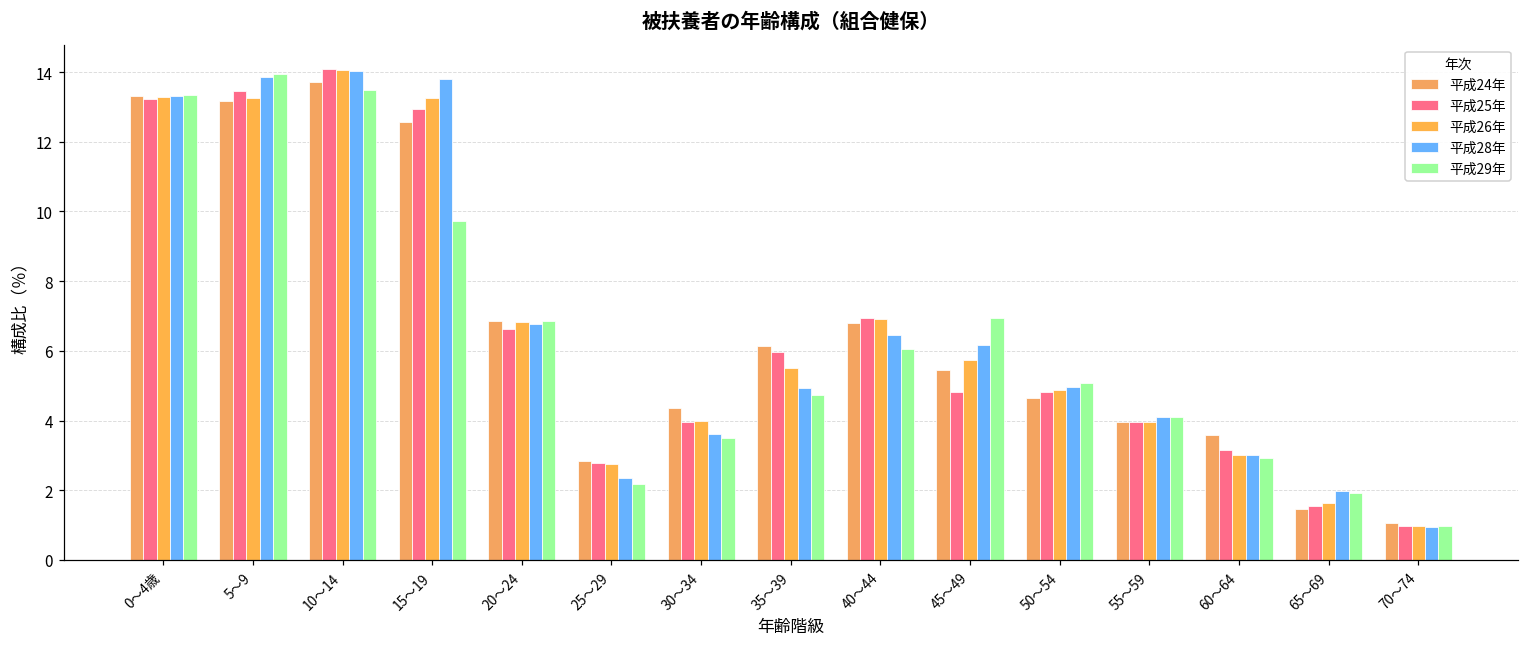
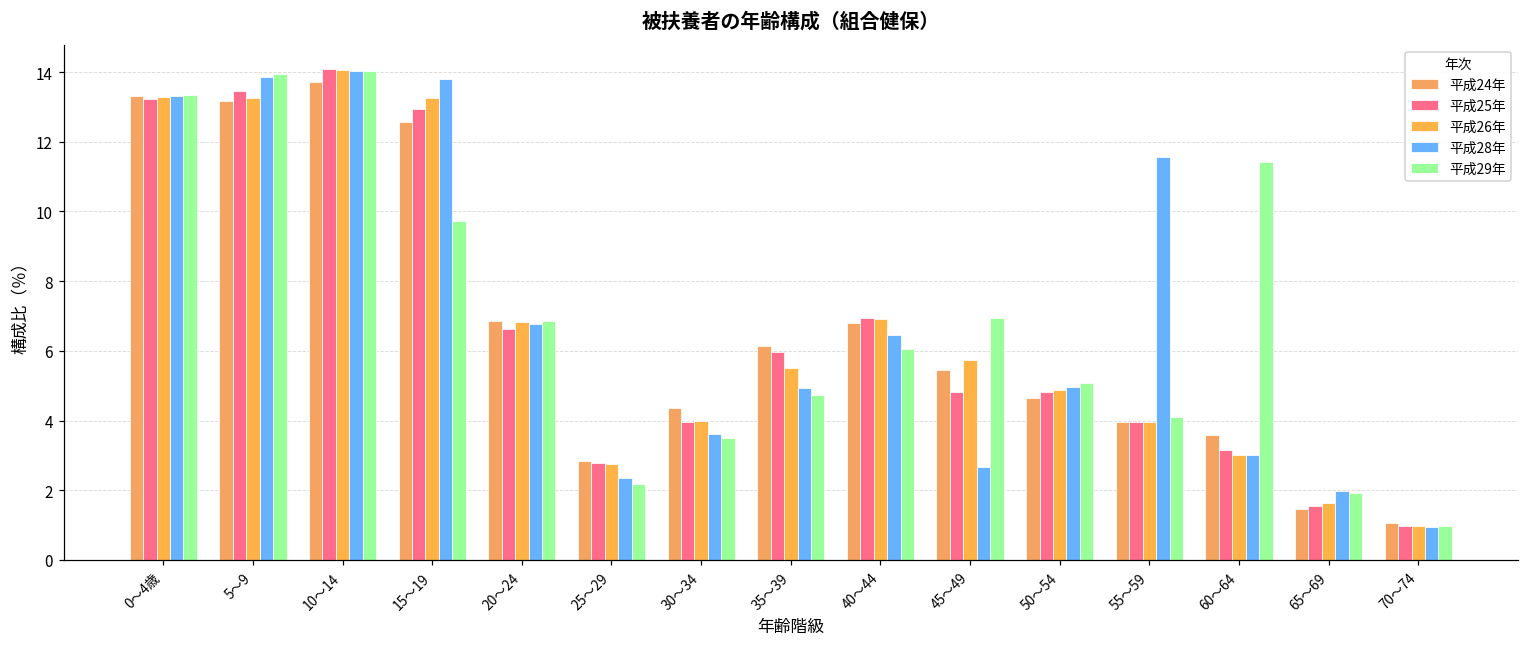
  {
    "平成25年": {
      "0～4歳": 13.2,
      "5～9": 13.5,
      "10～14": 14.1,
      "15～19": 12.9,
      "20～24": 6.6,
      "25～29": 2.8,
      "30～34": 4.0,
      "35～39": 6.0,
      "40～44": 6.9,
      "45～49": 4.8,
      "50～54": 4.8,
      "55～59": 3.9,
      "60～64": 3.1,
      "65～69": 1.5,
      "70～74": 1.0
    },
    "平成28年": {
      "0～4歳": 13.3,
      "5～9": 13.9,
      "10～14": 14.0,
      "15～19": 13.8,
      "20～24": 6.8,
      "25～29": 2.4,
      "30～34": 3.6,
      "35～39": 4.9,
      "40～44": 6.5,
-     "45～49": 6.2,
+     "45～49": 2.7,
      "50～54": 5.0,
-     "55～59": 4.1,
+     "55～59": 11.6,
      "60～64": 3.0,
      "65～69": 2.0,
      "70～74": 0.9
    },
    "平成29年": {
      "0～4歳": 13.3,
      "5～9": 14.0,
-     "10～14": 13.5,
+     "10～14": 14.0,
      "15～19": 9.7,
      "20～24": 6.9,
      "25～29": 2.2,
      "30～34": 3.5,
      "35～39": 4.7,
      "40～44": 6.0,
      "45～49": 7.0,
      "50～54": 5.1,
      "55～59": 4.1,
-     "60～64": 2.9,
+     "60～64": 11.4,
      "65～69": 1.9,
      "70～74": 1.0
    }
  }
